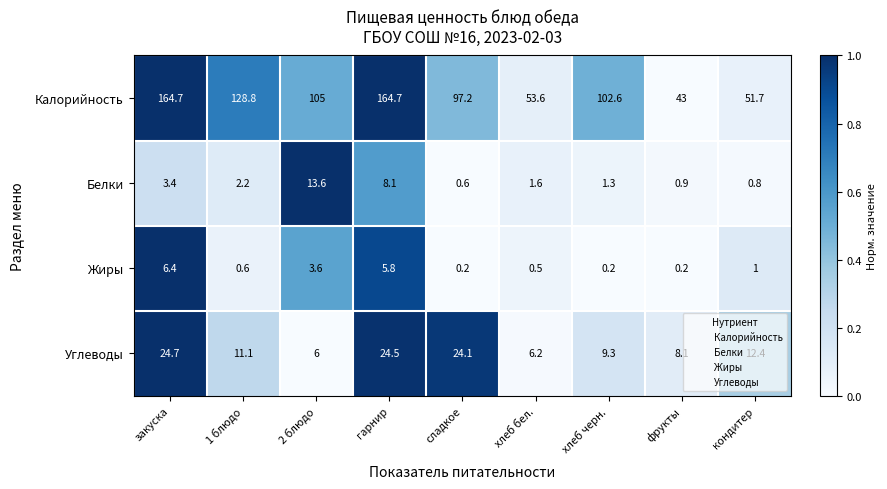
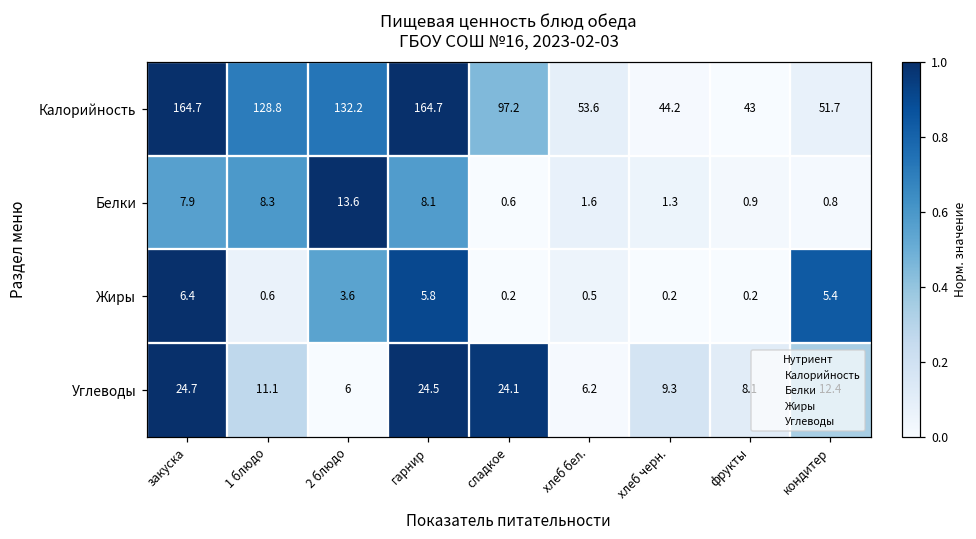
  {
    "Калорийность": {
      "закуска": 164.7,
      "1 блюдо": 128.8,
-     "2 блюдо": 105,
+     "2 блюдо": 132.2,
      "гарнир": 164.7,
      "сладкое": 97.2,
      "хлеб бел.": 53.6,
-     "хлеб черн.": 102.6,
+     "хлеб черн.": 44.2,
      "фрукты": 43,
      "кондитер": 51.7
    },
    "Белки": {
-     "закуска": 3.4,
-     "1 блюдо": 2.2,
+     "закуска": 7.9,
+     "1 блюдо": 8.3,
      "2 блюдо": 13.6,
      "гарнир": 8.1,
      "сладкое": 0.6,
      "хлеб бел.": 1.6,
      "хлеб черн.": 1.3,
      "фрукты": 0.9,
      "кондитер": 0.8
    },
    "Жиры": {
      "закуска": 6.4,
      "1 блюдо": 0.6,
      "2 блюдо": 3.6,
      "гарнир": 5.8,
      "сладкое": 0.2,
      "хлеб бел.": 0.5,
      "хлеб черн.": 0.2,
      "фрукты": 0.2,
-     "кондитер": 1
+     "кондитер": 5.4
    },
    "Углеводы": {
      "закуска": 24.7,
      "1 блюдо": 11.1,
      "2 блюдо": 6,
      "гарнир": 24.5,
      "сладкое": 24.1,
      "хлеб бел.": 6.2,
      "хлеб черн.": 9.3
    }
  }
